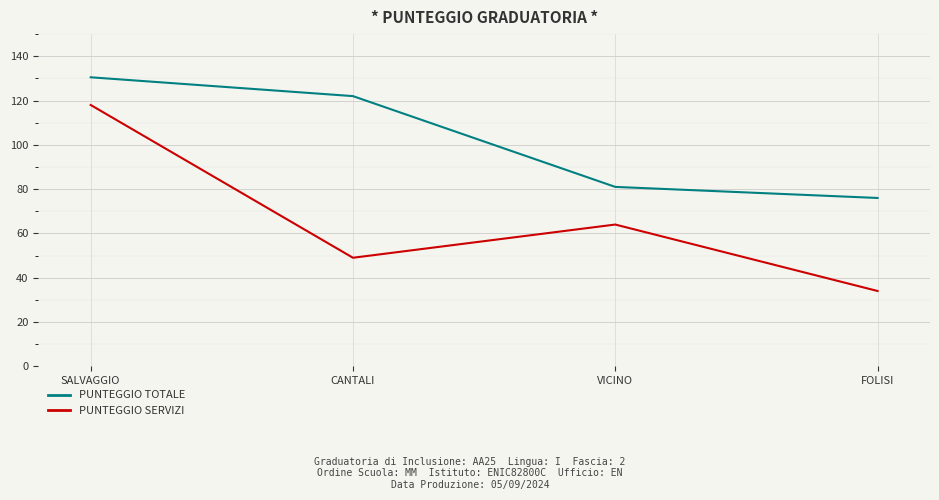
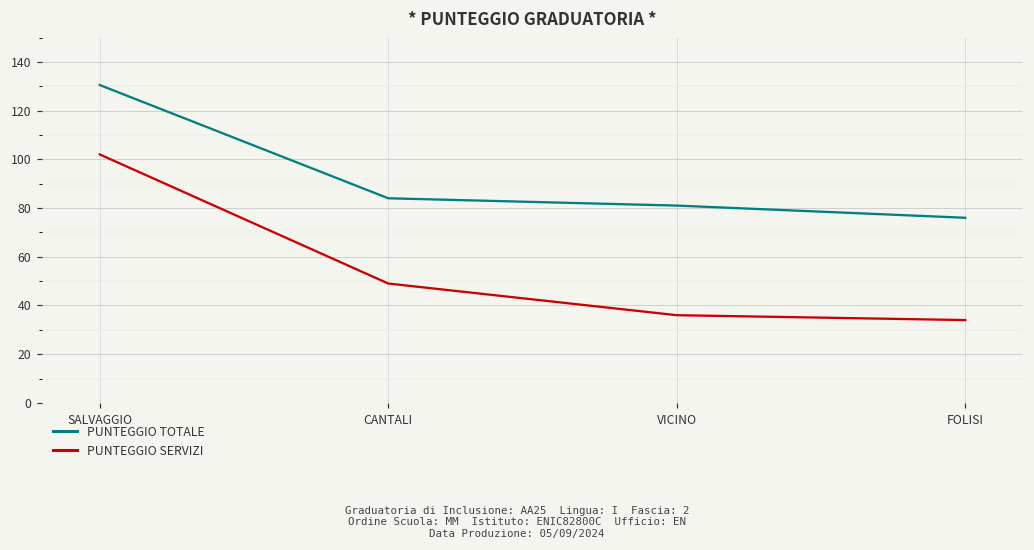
  {
    "PUNTEGGIO TOTALE": {
      "SALVAGGIO": 131,
-     "CANTALI": 122,
+     "CANTALI": 84,
      "VICINO": 81,
      "FOLISI": 76
    },
    "PUNTEGGIO SERVIZI": {
-     "SALVAGGIO": 118,
+     "SALVAGGIO": 102,
      "CANTALI": 49,
-     "VICINO": 64,
+     "VICINO": 36,
      "FOLISI": 34
    }
  }
